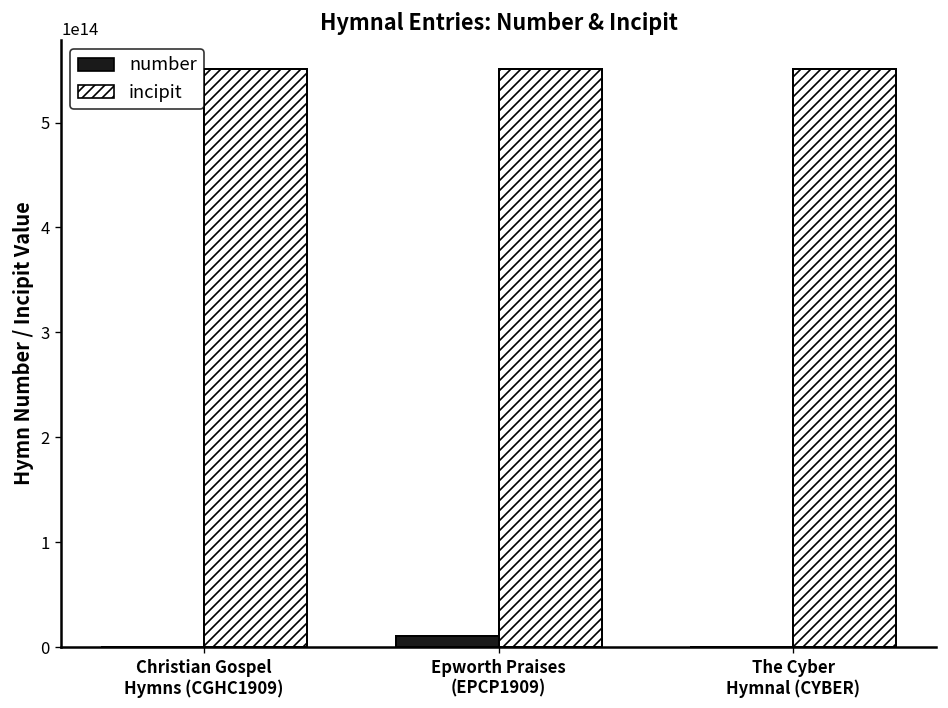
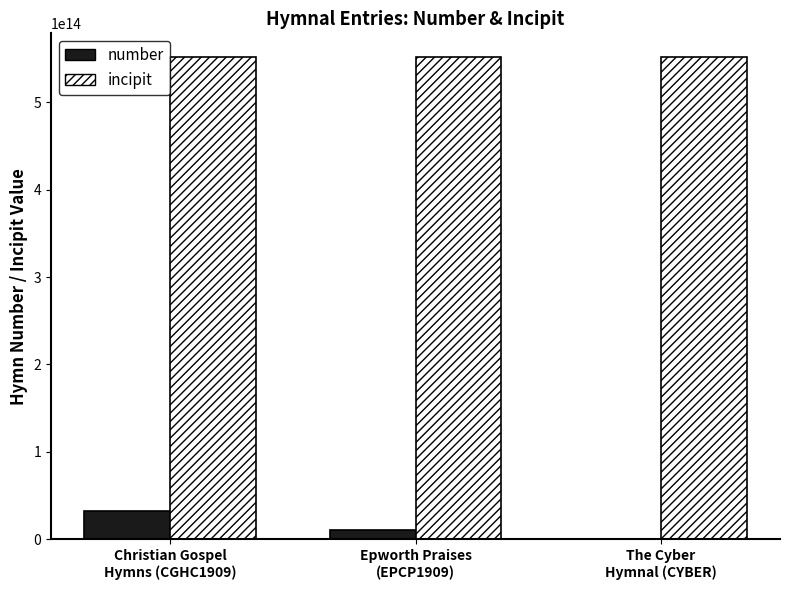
  {
    "number": {
-     "Christian Gospel Hymns (CGHC1909)": 0,
+     "Christian Gospel Hymns (CGHC1909)": 30000000000000,
      "Epworth Praises (EPCP1909)": 10000000000000
    },
    "incipit": {
      "Christian Gospel Hymns (CGHC1909)": 550000000000000,
      "Epworth Praises (EPCP1909)": 550000000000000,
      "The Cyber Hymnal (CYBER)": 550000000000000
    }
  }
